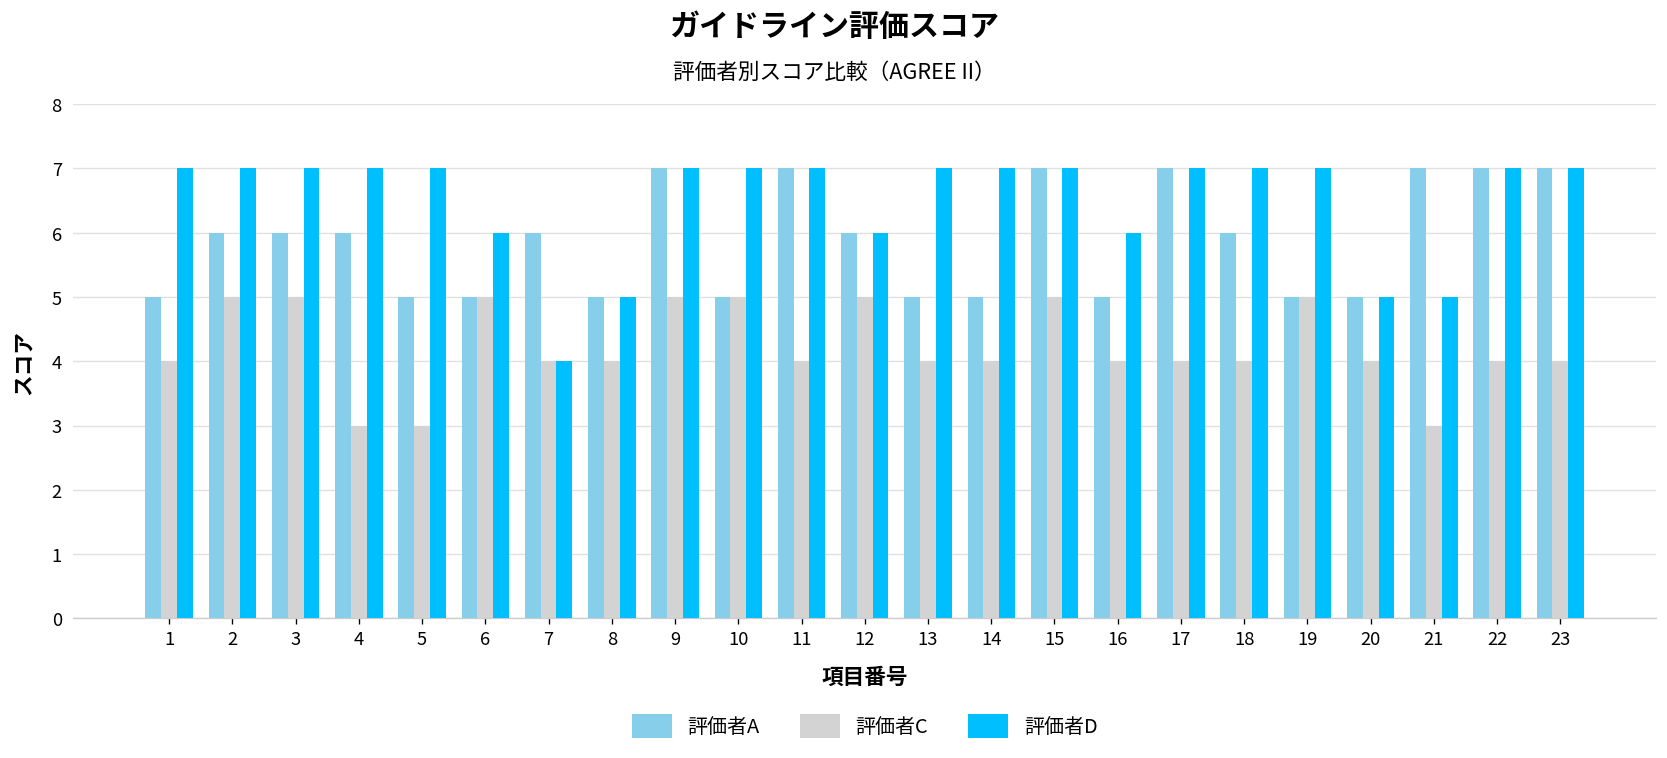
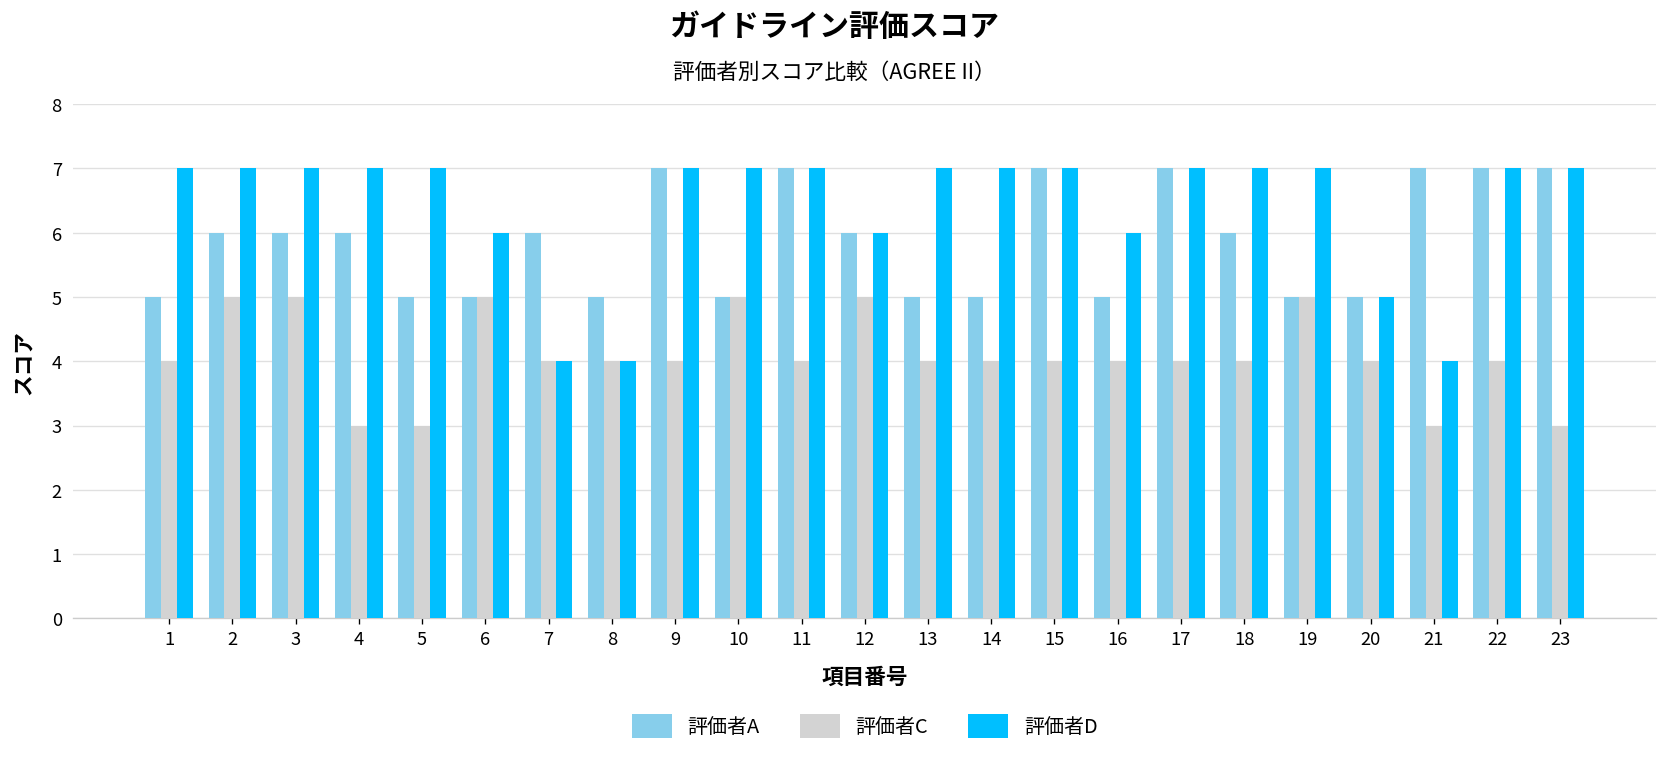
  {
    "評価者A": {
      "1": 5,
      "2": 6,
      "3": 6,
      "4": 6,
      "5": 5,
      "6": 5,
      "7": 6,
      "8": 5,
      "9": 7,
      "10": 5,
      "11": 7,
      "12": 6,
      "13": 5,
      "14": 5,
      "15": 7,
      "16": 5,
      "17": 7,
      "18": 6,
      "19": 5,
      "20": 5,
      "21": 7,
      "22": 7,
      "23": 7
    },
    "評価者C": {
      "1": 4,
      "2": 5,
      "3": 5,
      "4": 3,
      "5": 3,
      "6": 5,
      "7": 4,
      "8": 4,
-     "9": 5,
+     "9": 4,
      "10": 5,
      "11": 4,
      "12": 5,
      "13": 4,
      "14": 4,
-     "15": 5,
+     "15": 4,
      "16": 4,
      "17": 4,
      "18": 4,
      "19": 5,
      "20": 4,
      "21": 3,
      "22": 4,
-     "23": 4
+     "23": 3
    },
    "評価者D": {
      "1": 7,
      "2": 7,
      "3": 7,
      "4": 7,
      "5": 7,
      "6": 6,
      "7": 4,
-     "8": 5,
+     "8": 4,
      "9": 7,
      "10": 7,
      "11": 7,
      "12": 6,
      "13": 7,
      "14": 7,
      "15": 7,
      "16": 6,
      "17": 7,
      "18": 7,
      "19": 7,
      "20": 5,
-     "21": 5,
+     "21": 4,
      "22": 7,
      "23": 7
    }
  }
